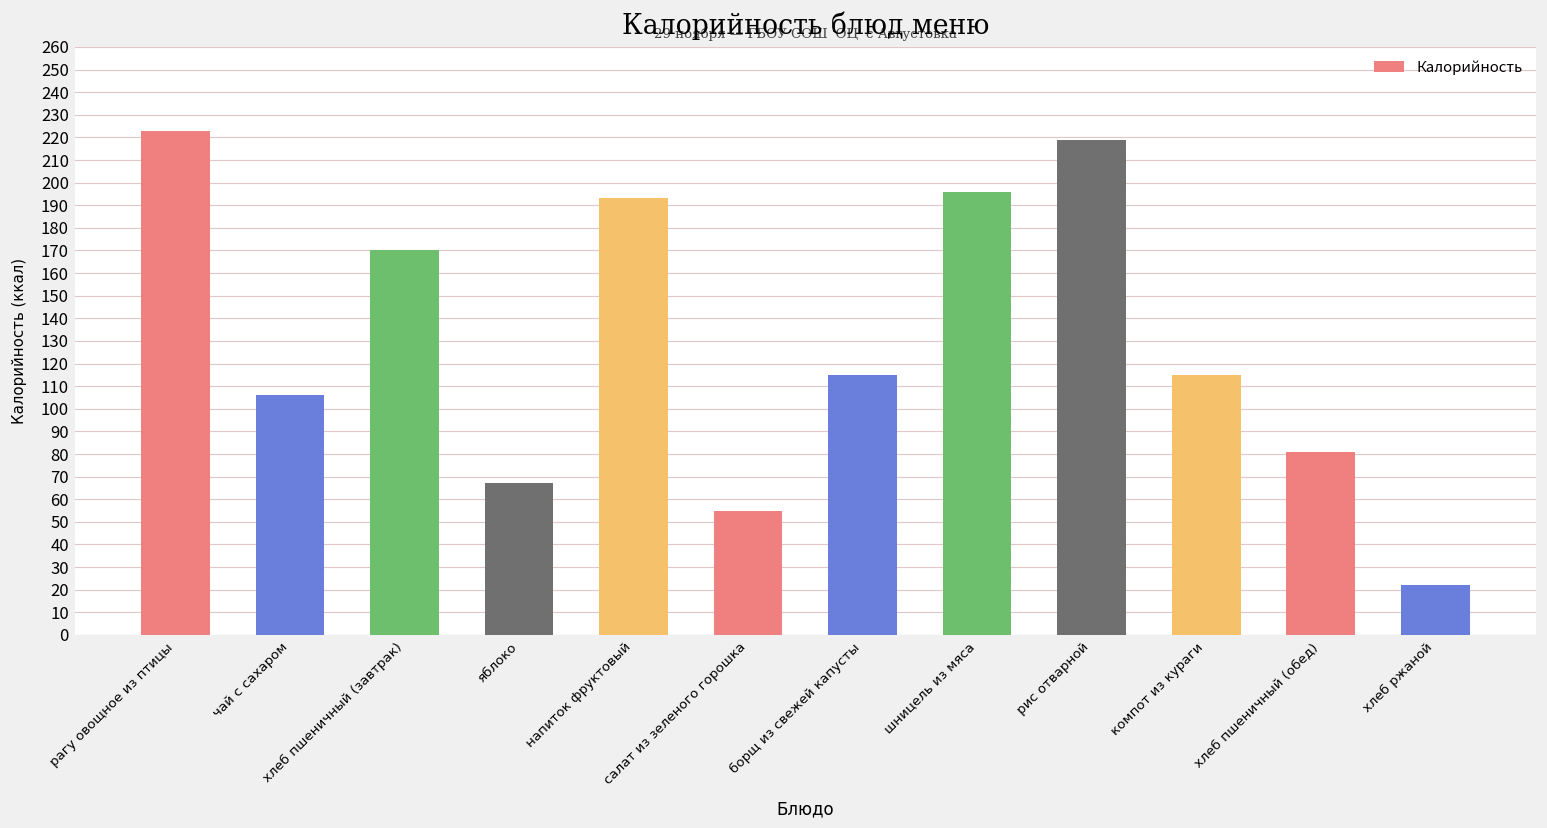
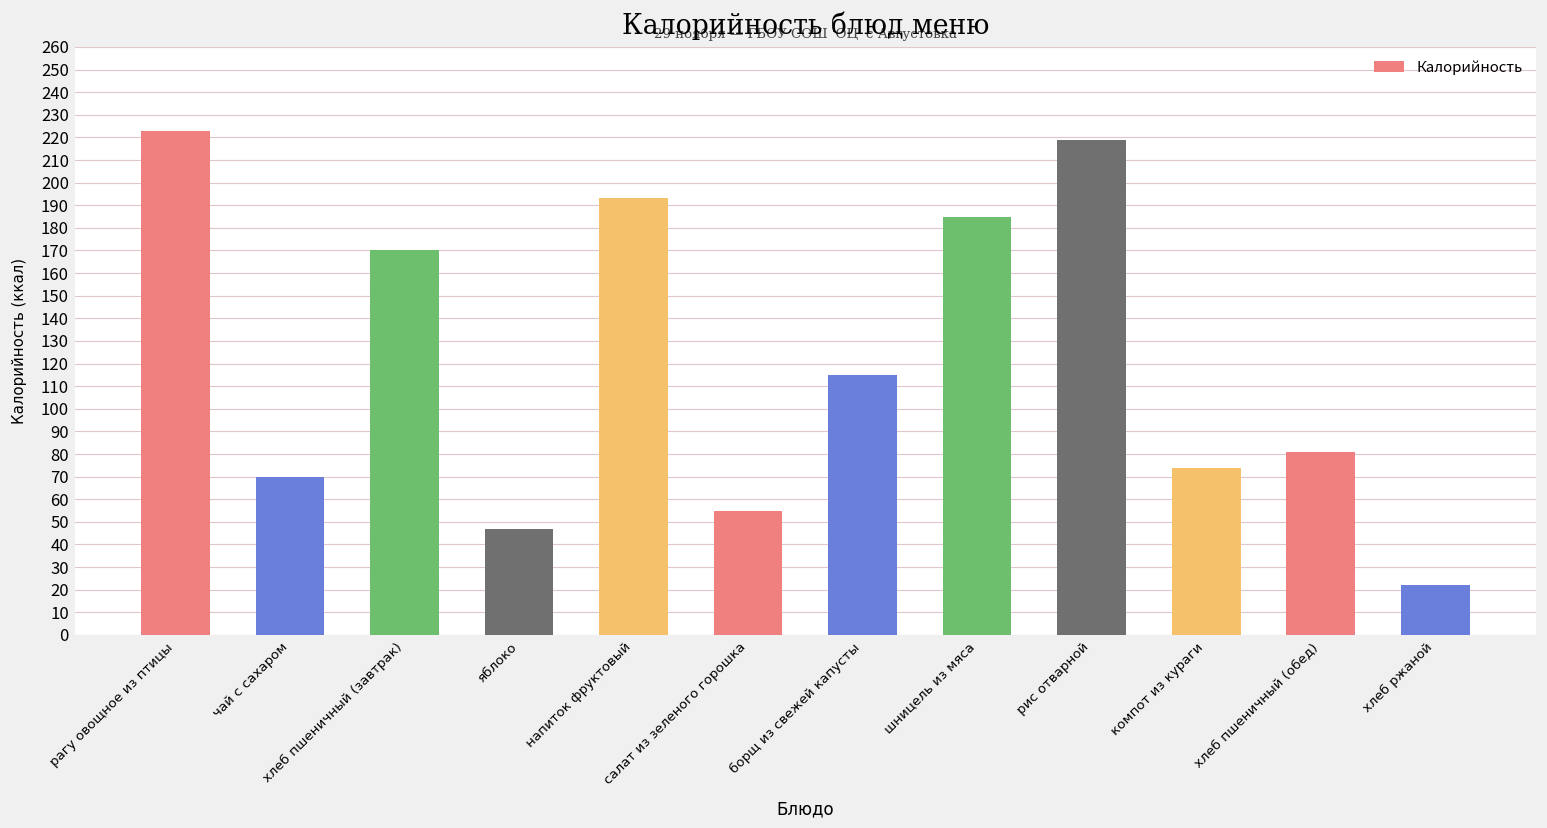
  {
    "рагу овощное из птицы": 223,
-   "чай с сахаром": 106,
+   "чай с сахаром": 70,
    "хлеб пшеничный (завтрак)": 170,
-   "яблоко": 67,
+   "яблоко": 47,
    "напиток фруктовый": 193,
    "салат из зеленого горошка": 55,
    "борщ из свежей капусты": 115,
-   "шницель из мяса": 196,
+   "шницель из мяса": 185,
    "рис отварной": 219,
-   "компот из кураги": 115,
+   "компот из кураги": 74,
    "хлеб пшеничный (обед)": 81,
    "хлеб ржаной": 22
  }
